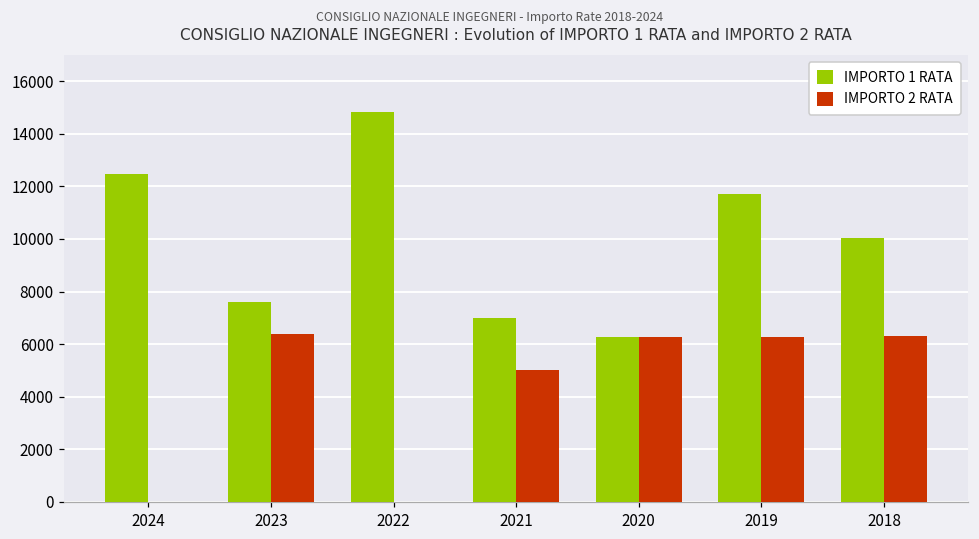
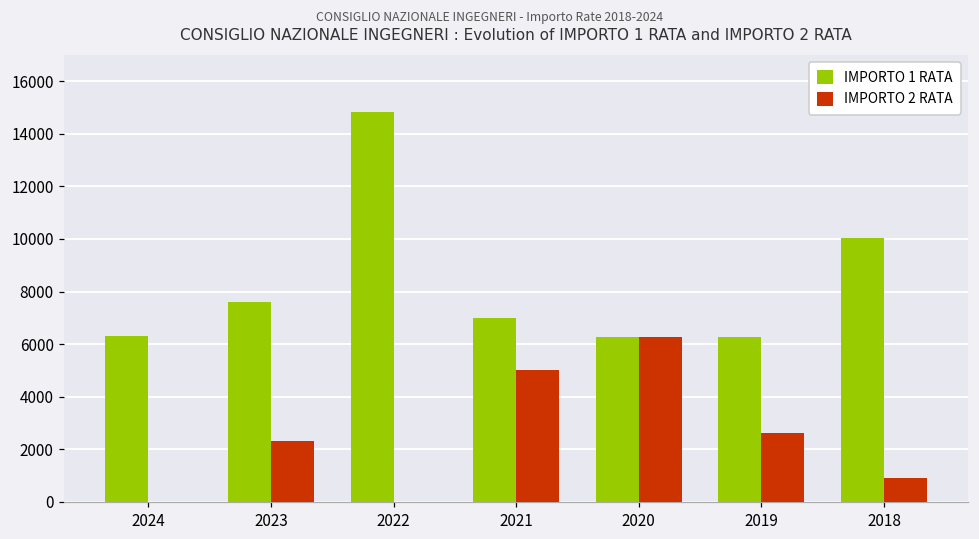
  {
    "IMPORTO 1 RATA": {
-     "2024": 12500,
+     "2024": 6300,
      "2023": 7600,
      "2022": 14800,
      "2021": 7000,
      "2020": 6300,
-     "2019": 11700,
+     "2019": 6300,
      "2018": 10000
    },
    "IMPORTO 2 RATA": {
      "2024": 0,
-     "2023": 6400,
+     "2023": 2300,
      "2022": 0,
      "2021": 5000,
      "2020": 6300,
-     "2019": 6300,
-     "2018": 6300
+     "2019": 2600,
+     "2018": 900
    }
  }
